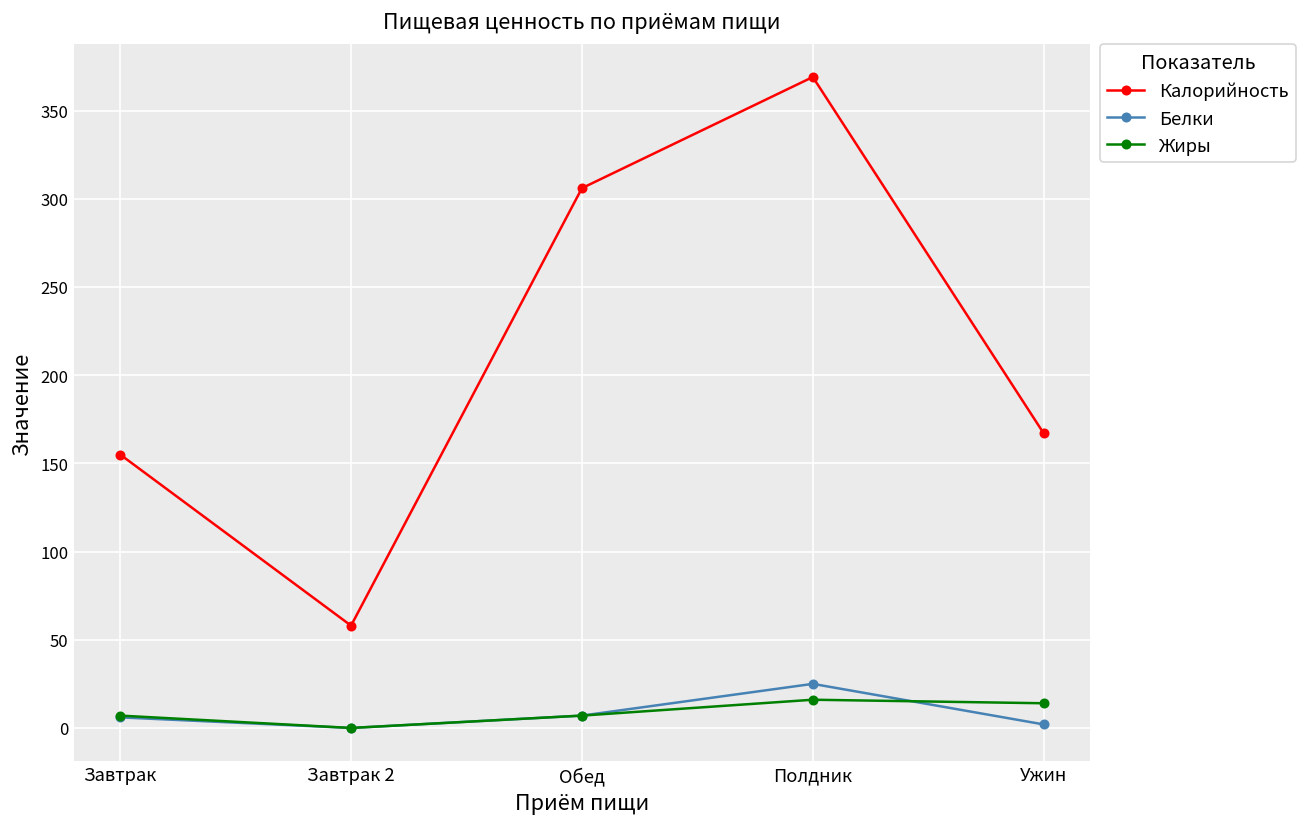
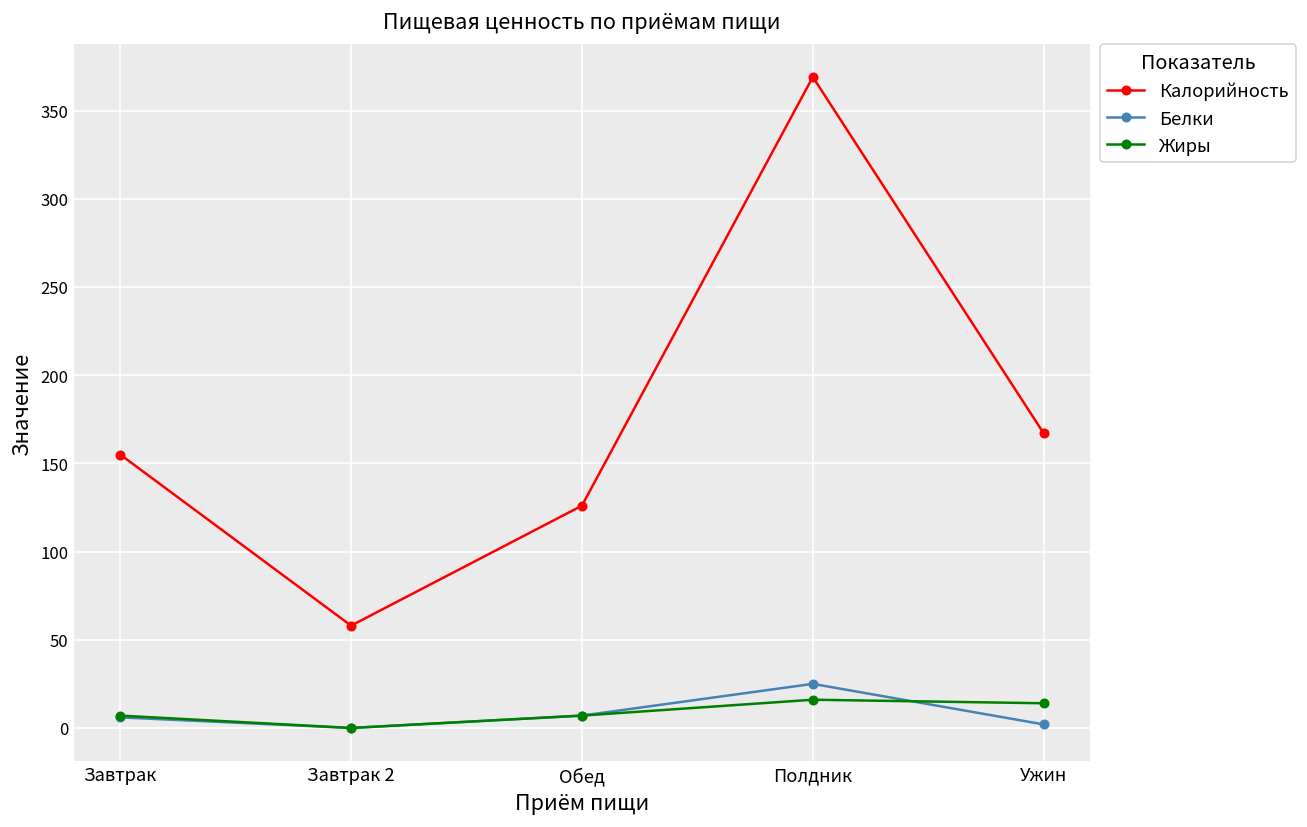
  {
    "Калорийность": {
      "Завтрак": 155,
      "Завтрак 2": 58,
-     "Обед": 306,
+     "Обед": 126,
      "Полдник": 369,
      "Ужин": 167
    },
    "Белки": {
      "Полдник": 25,
      "Ужин": 2
    },
    "Жиры": {
      "Полдник": 16,
      "Ужин": 14
    }
  }
